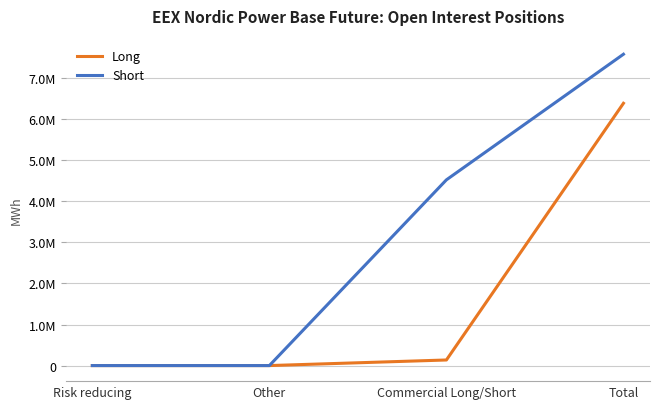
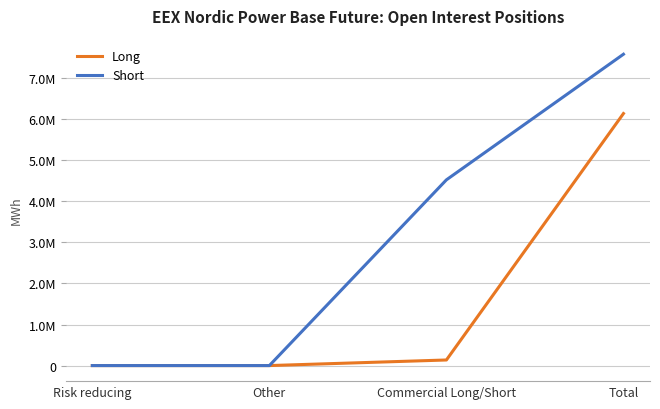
  {
    "Long": {
      "Commercial Long/Short": 100000,
-     "Total": 6400000
+     "Total": 6100000
    },
    "Short": {
      "Commercial Long/Short": 4500000,
      "Total": 7600000
    }
  }
